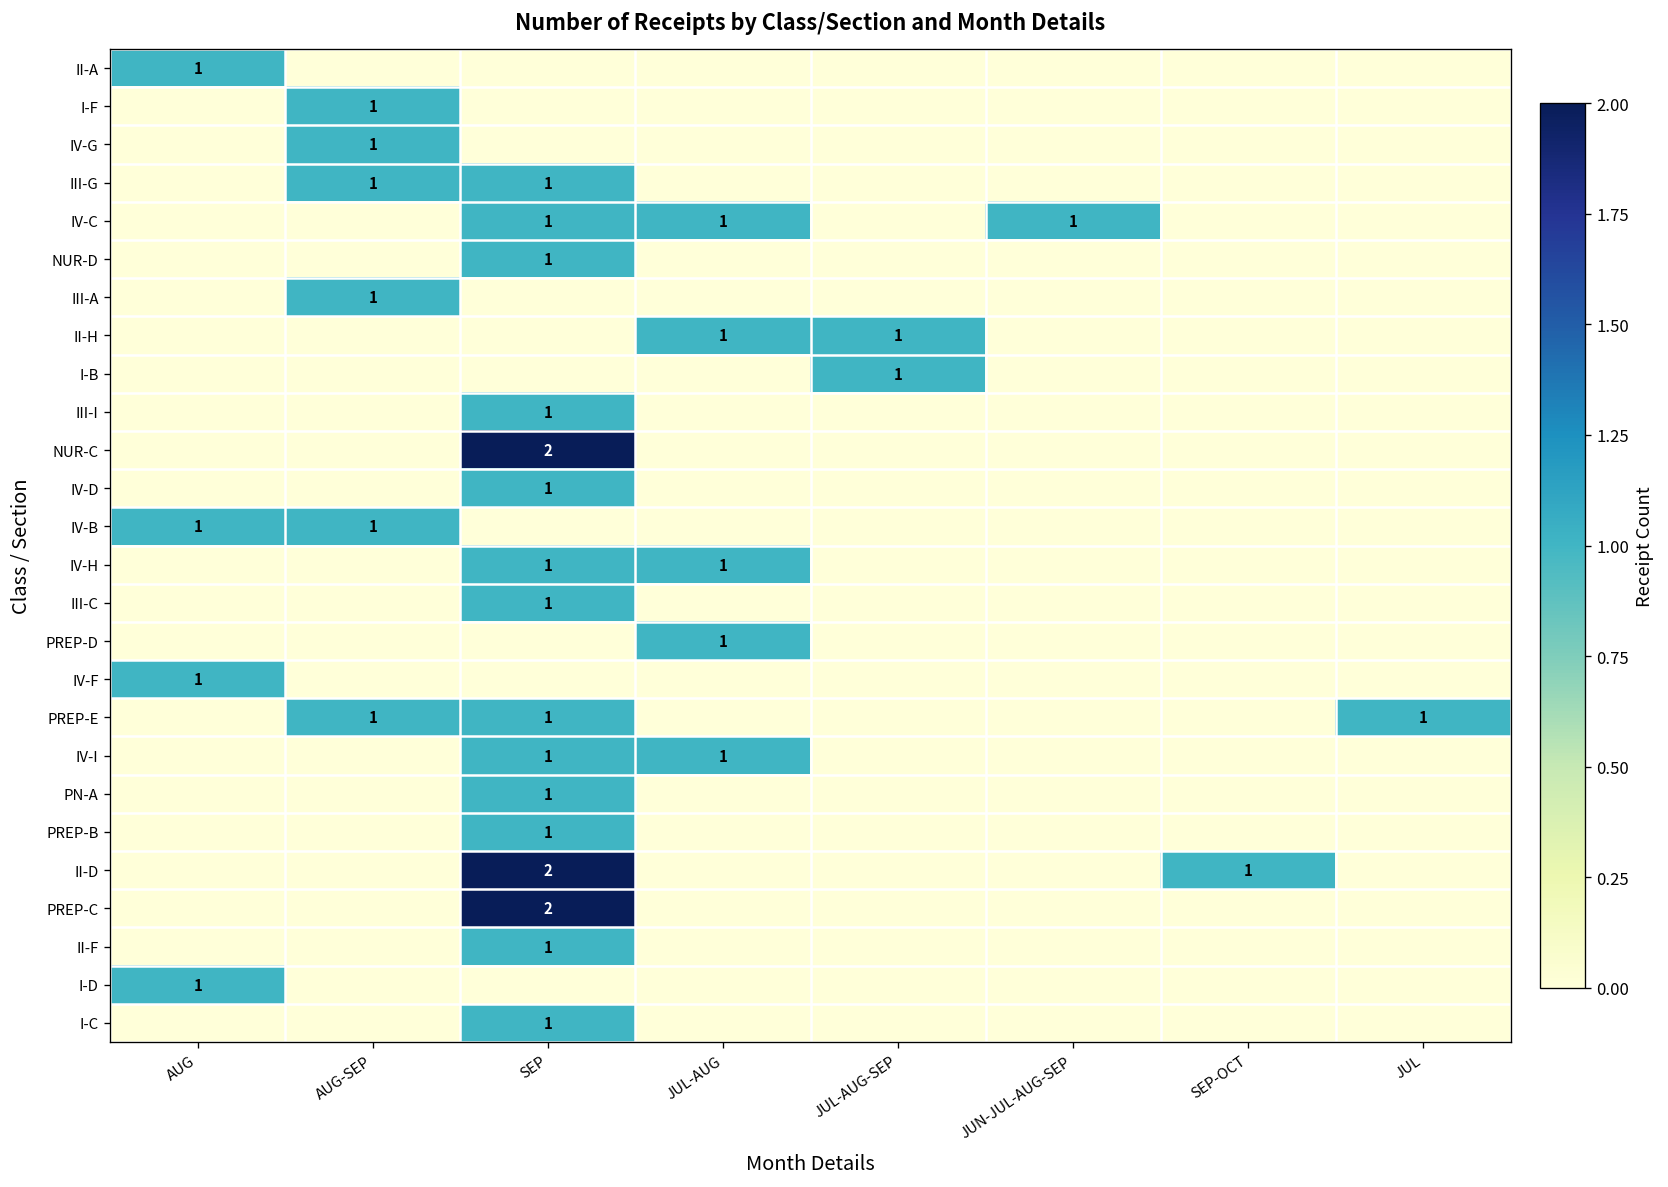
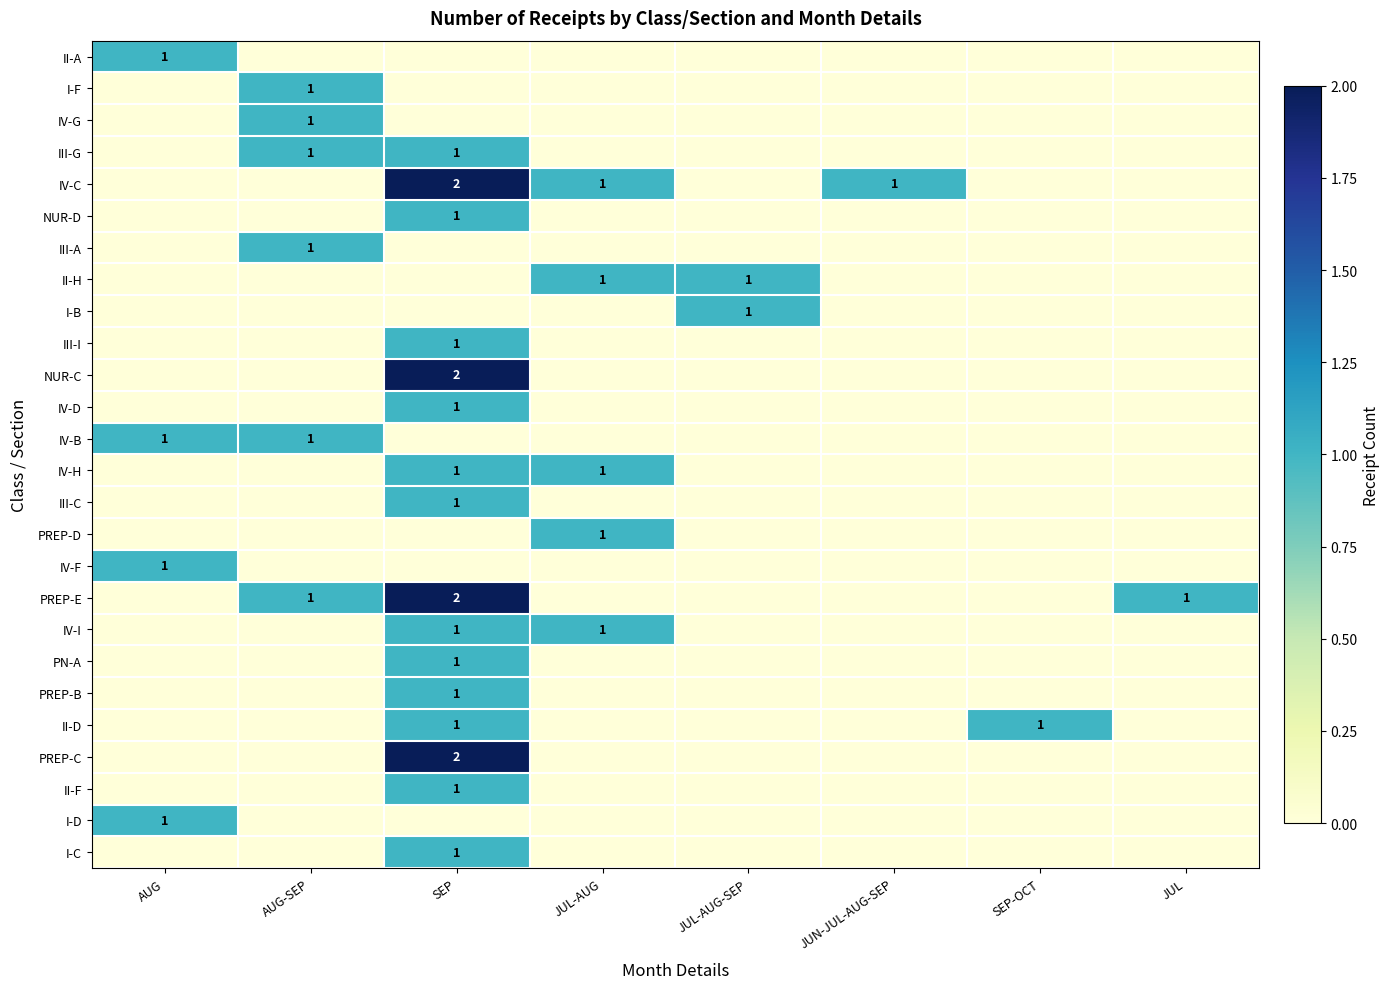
  {
    "II-A": {
      "AUG": 1
    },
    "I-F": {
      "AUG-SEP": 1
    },
    "IV-G": {
      "AUG-SEP": 1
    },
    "III-G": {
      "AUG-SEP": 1,
      "SEP": 1
    },
    "IV-C": {
-     "SEP": 1,
+     "SEP": 2,
      "JUL-AUG": 1,
      "JUN-JUL-AUG-SEP": 1
    },
    "NUR-D": {
      "SEP": 1
    },
    "III-A": {
      "AUG-SEP": 1
    },
    "II-H": {
      "JUL-AUG": 1,
      "JUL-AUG-SEP": 1
    },
    "I-B": {
      "JUL-AUG-SEP": 1
    },
    "III-I": {
      "SEP": 1
    },
    "NUR-C": {
      "SEP": 2
    },
    "IV-D": {
      "SEP": 1
    },
    "IV-B": {
      "AUG": 1,
      "AUG-SEP": 1
    },
    "IV-H": {
      "SEP": 1,
      "JUL-AUG": 1
    },
    "III-C": {
      "SEP": 1
    },
    "PREP-D": {
      "JUL-AUG": 1
    },
    "IV-F": {
      "AUG": 1
    },
    "PREP-E": {
      "AUG-SEP": 1,
-     "SEP": 1,
+     "SEP": 2,
      "JUL": 1
    },
    "IV-I": {
      "SEP": 1,
      "JUL-AUG": 1
    },
    "PN-A": {
      "SEP": 1
    },
    "PREP-B": {
      "SEP": 1
    },
    "II-D": {
-     "SEP": 2,
+     "SEP": 1,
      "SEP-OCT": 1
    },
    "PREP-C": {
      "SEP": 2
    },
    "II-F": {
      "SEP": 1
    },
    "I-D": {
      "AUG": 1
    },
    "I-C": {
      "SEP": 1
    }
  }
